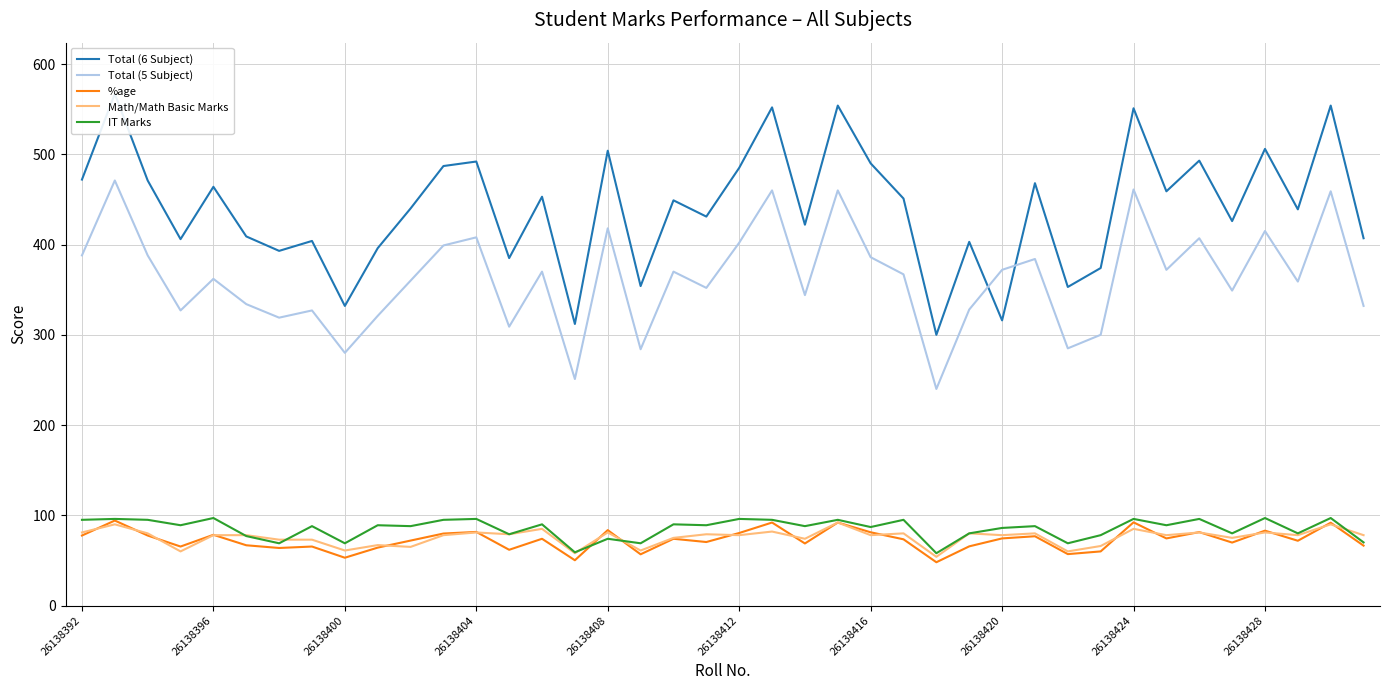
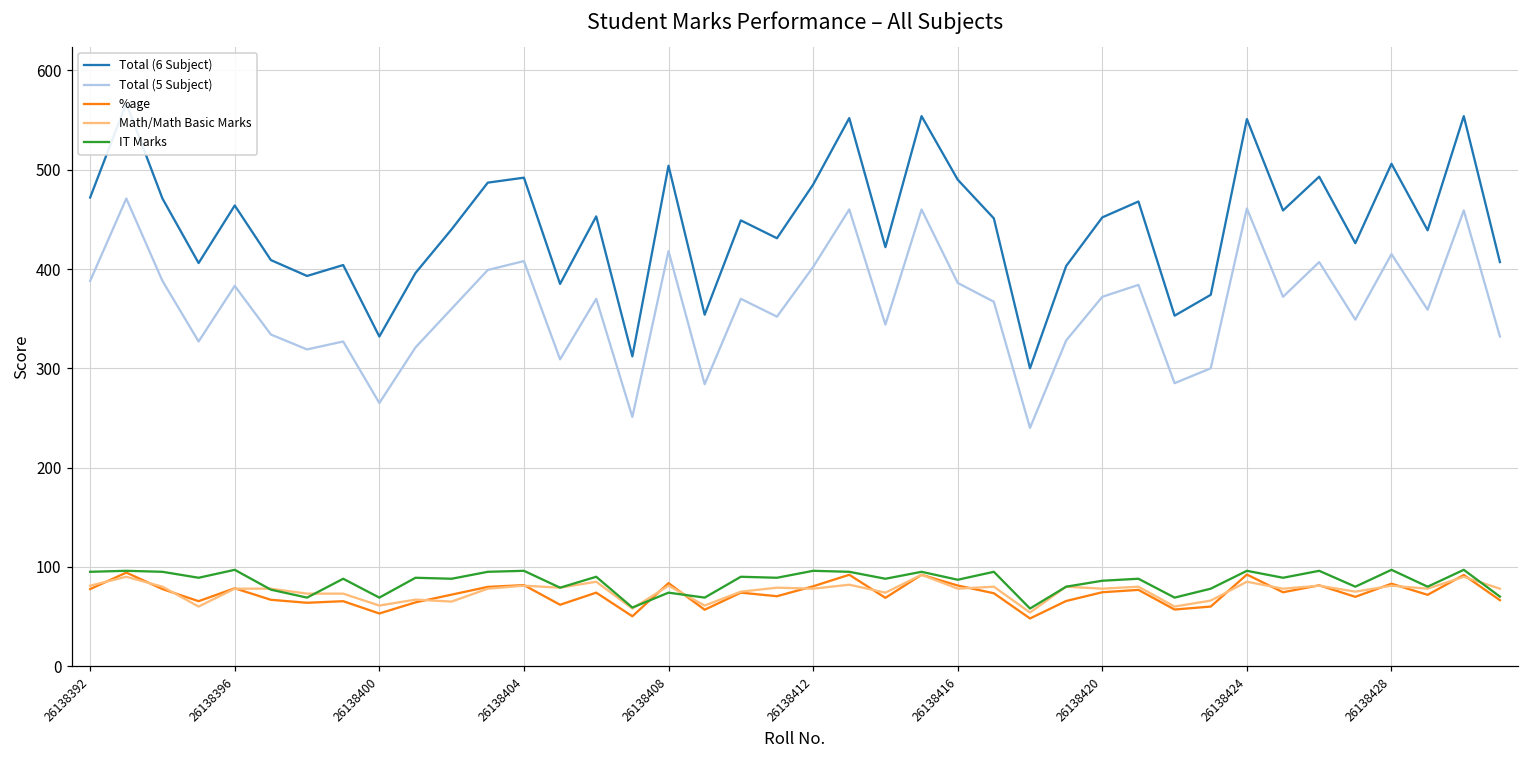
  {
    "Total (6 Subject)": {
      "26138392": 470,
      "26138396": 460,
      "26138400": 330,
      "26138404": 490,
      "26138408": 500,
      "26138412": 490,
      "26138416": 490,
-     "26138420": 320,
+     "26138420": 450,
      "26138424": 550,
      "26138428": 510
    },
    "Total (5 Subject)": {
      "26138392": 390,
-     "26138396": 360,
-     "26138400": 280,
+     "26138396": 380,
+     "26138400": 270,
      "26138404": 410,
      "26138408": 420,
      "26138412": 400,
      "26138416": 390,
      "26138420": 370,
      "26138424": 460,
      "26138428": 420
    },
    "%age": {
      "26138392": 80,
      "26138400": 50,
      "26138416": 80,
      "26138420": 70,
      "26138424": 90
    },
    "Math/Math Basic Marks": {
      "26138392": 80,
      "26138400": 60,
      "26138416": 80,
      "26138420": 80,
      "26138424": 90
    },
    "IT Marks": {
      "26138392": 100,
      "26138396": 100,
      "26138400": 70,
      "26138404": 100,
      "26138408": 70,
      "26138412": 100,
      "26138416": 90,
      "26138420": 90,
      "26138424": 100,
      "26138428": 100
    }
  }
